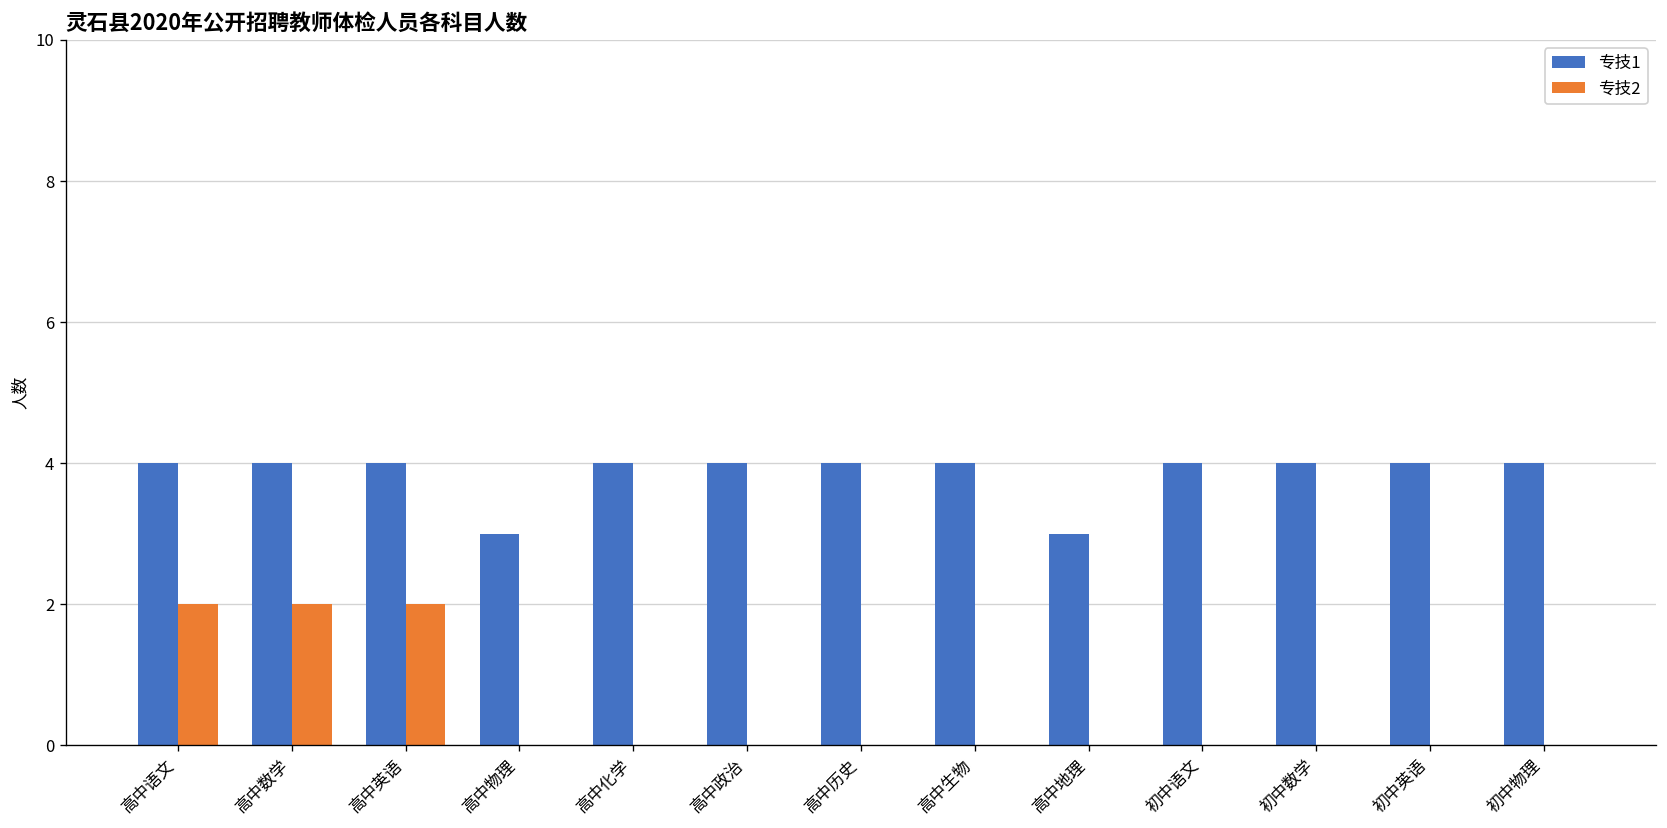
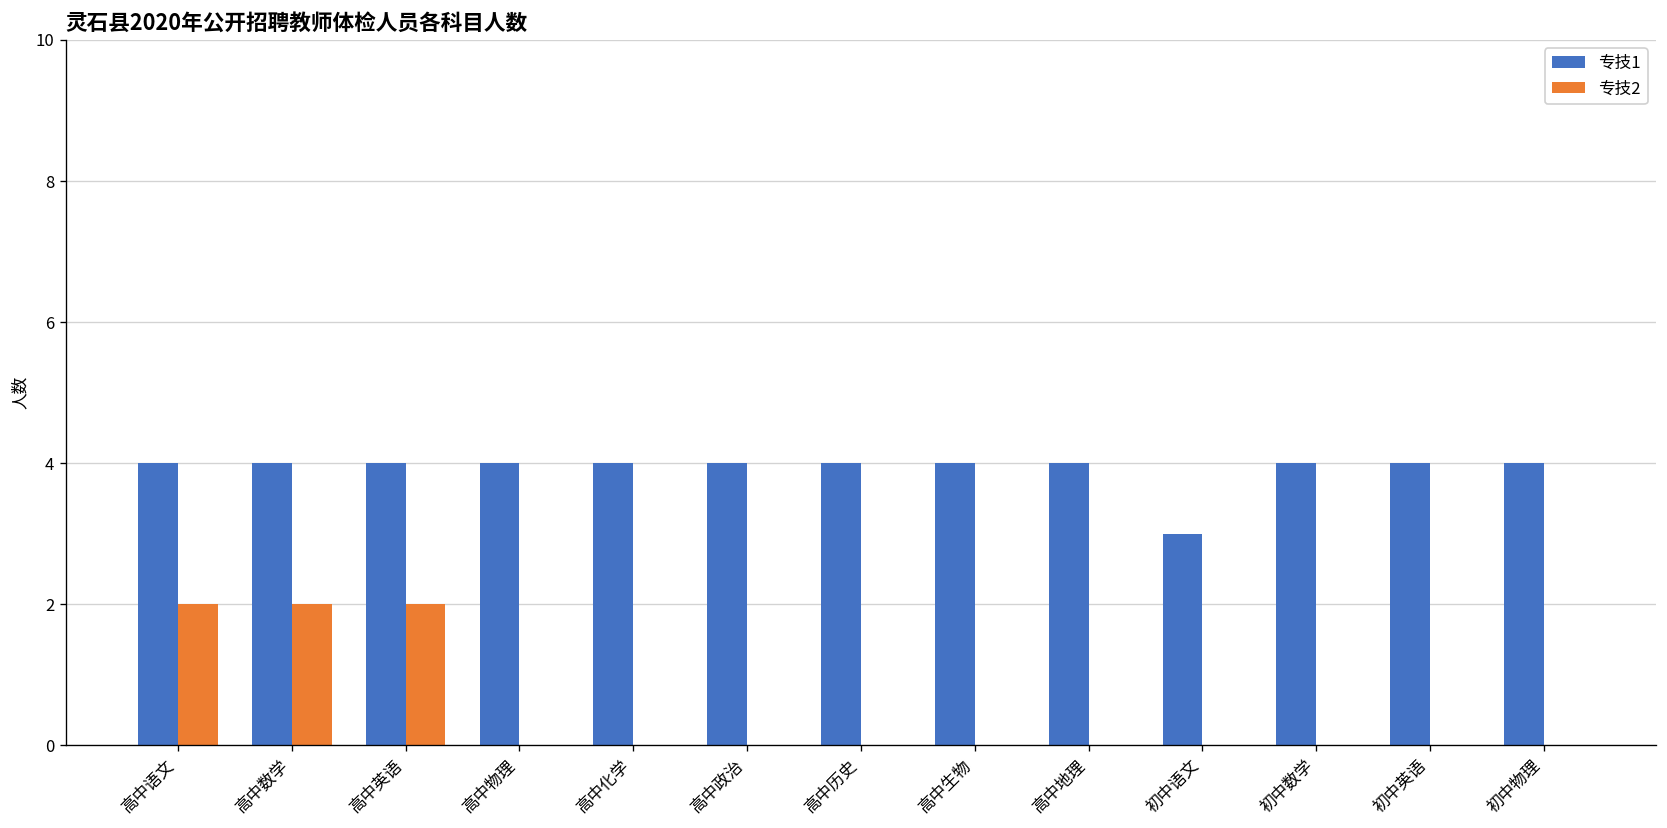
  {
    "专技1": {
      "高中语文": 4,
      "高中数学": 4,
      "高中英语": 4,
-     "高中物理": 3,
+     "高中物理": 4,
      "高中化学": 4,
      "高中政治": 4,
      "高中历史": 4,
      "高中生物": 4,
-     "高中地理": 3,
-     "初中语文": 4,
+     "高中地理": 4,
+     "初中语文": 3,
      "初中数学": 4,
      "初中英语": 4,
      "初中物理": 4
    },
    "专技2": {
      "高中语文": 2,
      "高中数学": 2,
      "高中英语": 2,
      "高中物理": 0,
      "高中化学": 0,
      "高中政治": 0,
      "高中历史": 0,
      "高中生物": 0,
      "高中地理": 0,
      "初中语文": 0,
      "初中数学": 0,
      "初中英语": 0,
      "初中物理": 0
    }
  }
